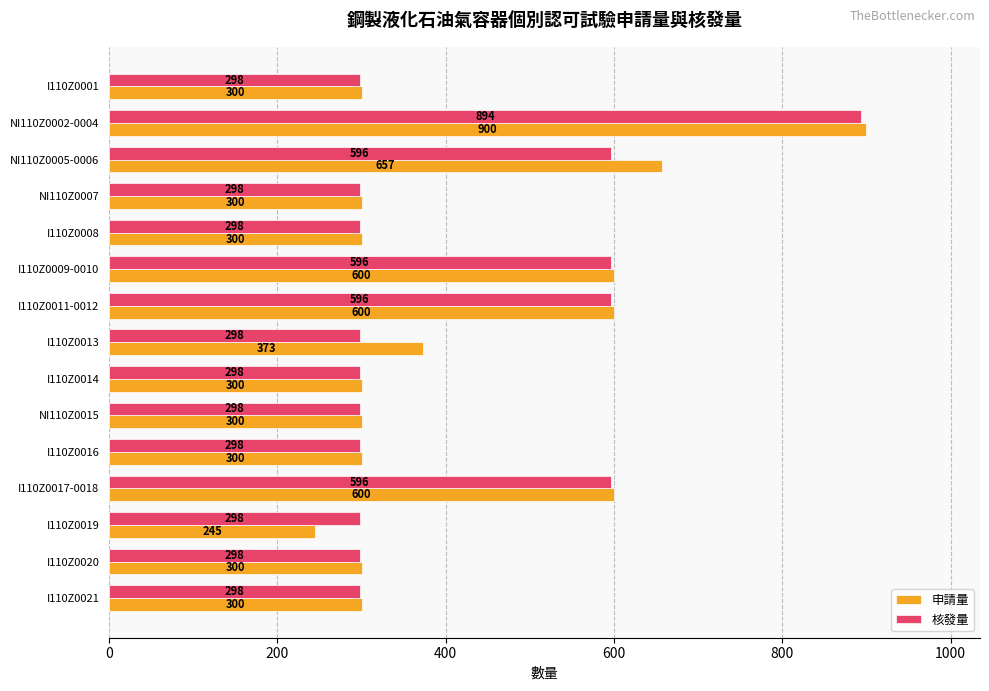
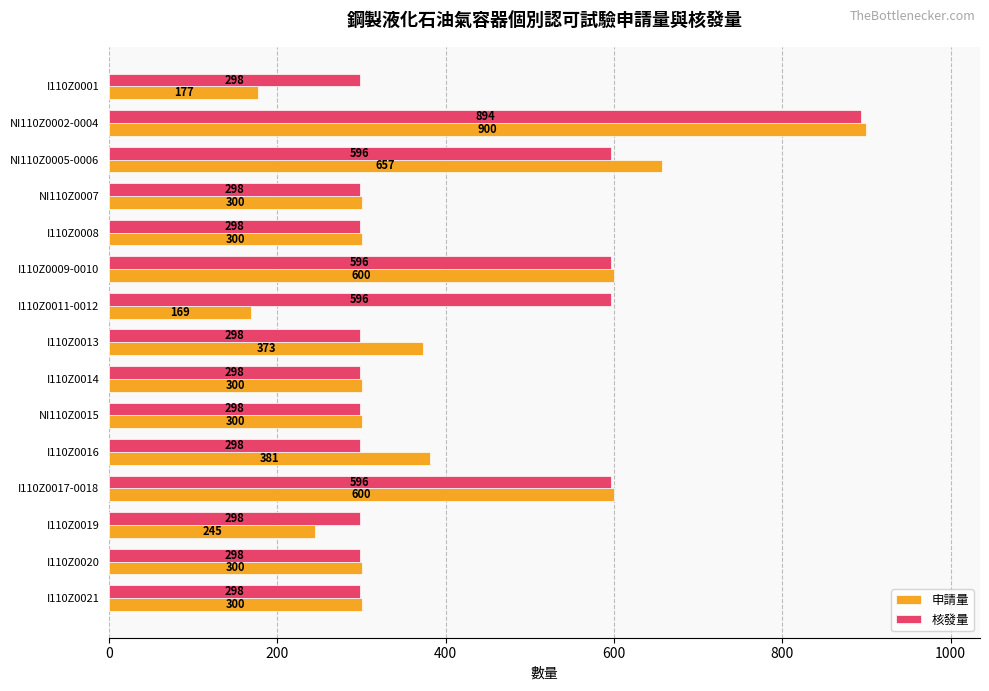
  {
    "申請量": {
-     "I110Z0001": 300,
+     "I110Z0001": 177,
      "NI110Z0002-0004": 900,
      "NI110Z0005-0006": 657,
      "NI110Z0007": 300,
      "I110Z0008": 300,
      "I110Z0009-0010": 600,
-     "I110Z0011-0012": 600,
+     "I110Z0011-0012": 169,
      "I110Z0013": 373,
      "I110Z0014": 300,
      "NI110Z0015": 300,
-     "I110Z0016": 300,
+     "I110Z0016": 381,
      "I110Z0017-0018": 600,
      "I110Z0019": 245,
      "I110Z0020": 300,
      "I110Z0021": 300
    },
    "核發量": {
      "I110Z0001": 298,
      "NI110Z0002-0004": 894,
      "NI110Z0005-0006": 596,
      "NI110Z0007": 298,
      "I110Z0008": 298,
      "I110Z0009-0010": 596,
      "I110Z0011-0012": 596,
      "I110Z0013": 298,
      "I110Z0014": 298,
      "NI110Z0015": 298,
      "I110Z0016": 298,
      "I110Z0017-0018": 596,
      "I110Z0019": 298,
      "I110Z0020": 298,
      "I110Z0021": 298
    }
  }
